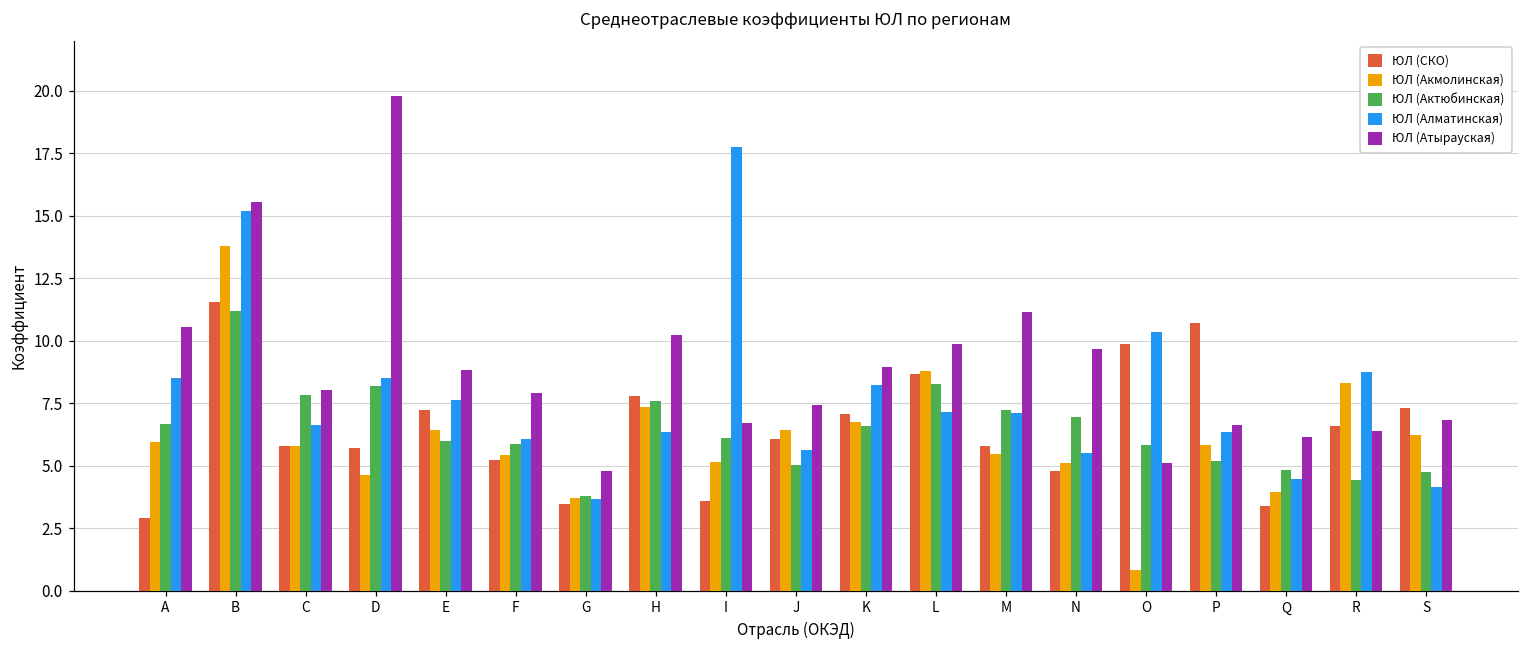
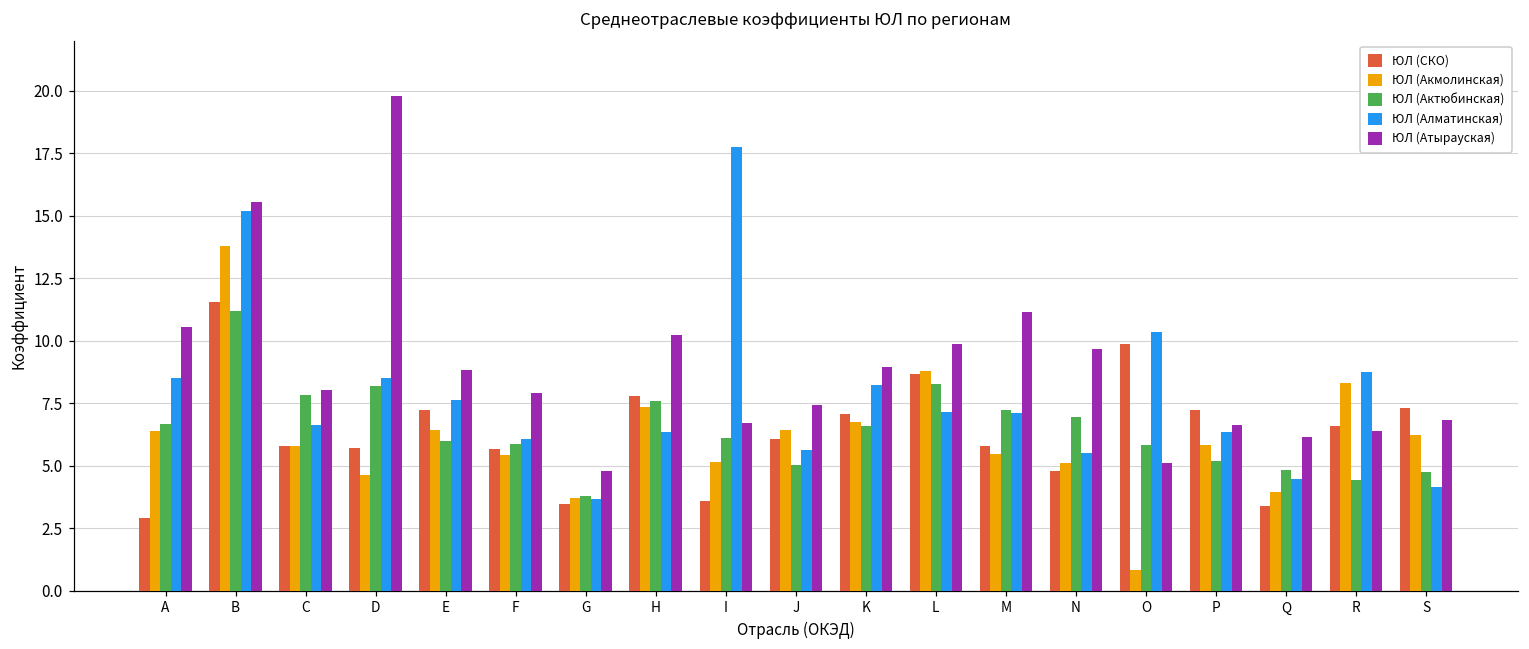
  {
    "ЮЛ (СКО)": {
      "A": 2.9,
      "B": 11.5,
      "C": 5.8,
      "D": 5.7,
      "E": 7.2,
-     "F": 5.2,
+     "F": 5.7,
      "G": 3.5,
      "H": 7.8,
      "I": 3.6,
      "J": 6.1,
      "K": 7.1,
      "L": 8.7,
      "M": 5.8,
      "N": 4.8,
      "O": 9.9,
-     "P": 10.7,
+     "P": 7.2,
      "Q": 3.4,
      "R": 6.6,
      "S": 7.3
    },
    "ЮЛ (Акмолинская)": {
-     "A": 6.0,
+     "A": 6.4,
      "B": 13.8,
      "C": 5.8,
      "D": 4.6,
      "E": 6.4,
      "F": 5.4,
      "G": 3.7,
      "H": 7.3,
      "I": 5.2,
      "J": 6.4,
      "K": 6.8,
      "L": 8.8,
      "M": 5.5,
      "N": 5.1,
      "O": 0.8,
      "P": 5.8,
      "Q": 3.9,
      "R": 8.3,
      "S": 6.2
    },
    "ЮЛ (Актюбинская)": {
      "A": 6.7,
      "B": 11.2,
      "C": 7.8,
      "D": 8.2,
      "E": 6.0,
      "F": 5.9,
      "G": 3.8,
      "H": 7.6,
      "I": 6.1,
      "J": 5.0,
      "K": 6.6,
      "L": 8.3,
      "M": 7.2,
      "N": 7.0,
      "O": 5.8,
      "P": 5.2,
      "Q": 4.8,
      "R": 4.4,
      "S": 4.8
    },
    "ЮЛ (Алматинская)": {
      "A": 8.5,
      "B": 15.2,
      "C": 6.6,
      "D": 8.5,
      "E": 7.6,
      "F": 6.1,
      "G": 3.7,
      "H": 6.3,
      "I": 17.8,
      "J": 5.6,
      "K": 8.2,
      "L": 7.1,
      "M": 7.1,
      "N": 5.5,
      "O": 10.4,
      "P": 6.3,
      "Q": 4.4,
      "R": 8.7,
      "S": 4.2
    },
    "ЮЛ (Атырауская)": {
      "A": 10.5,
      "B": 15.5,
      "C": 8.0,
      "D": 19.8,
      "E": 8.8,
      "F": 7.9,
      "G": 4.8,
      "H": 10.2,
      "I": 6.7,
      "J": 7.4,
      "K": 9.0,
      "L": 9.9,
      "M": 11.2,
      "N": 9.7,
      "O": 5.1,
      "P": 6.6,
      "Q": 6.1,
      "R": 6.4,
      "S": 6.8
    }
  }
